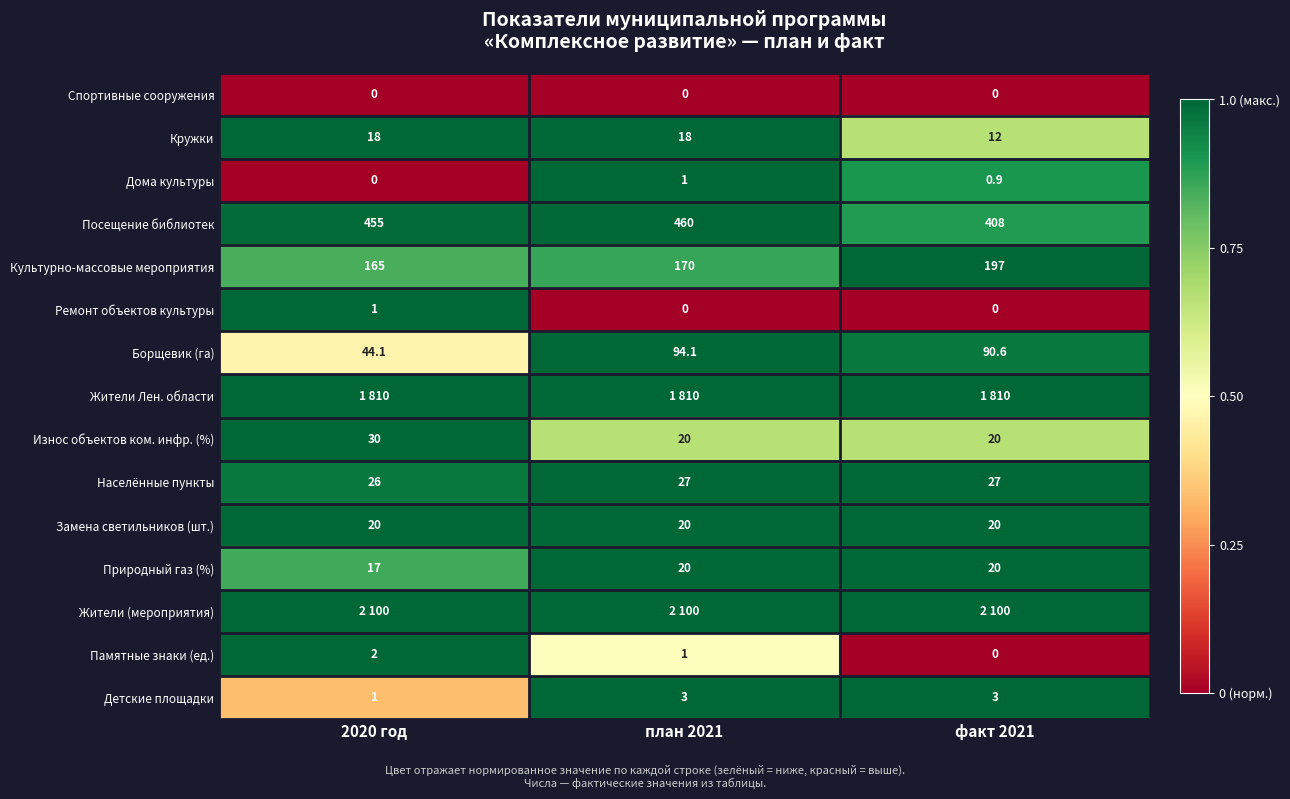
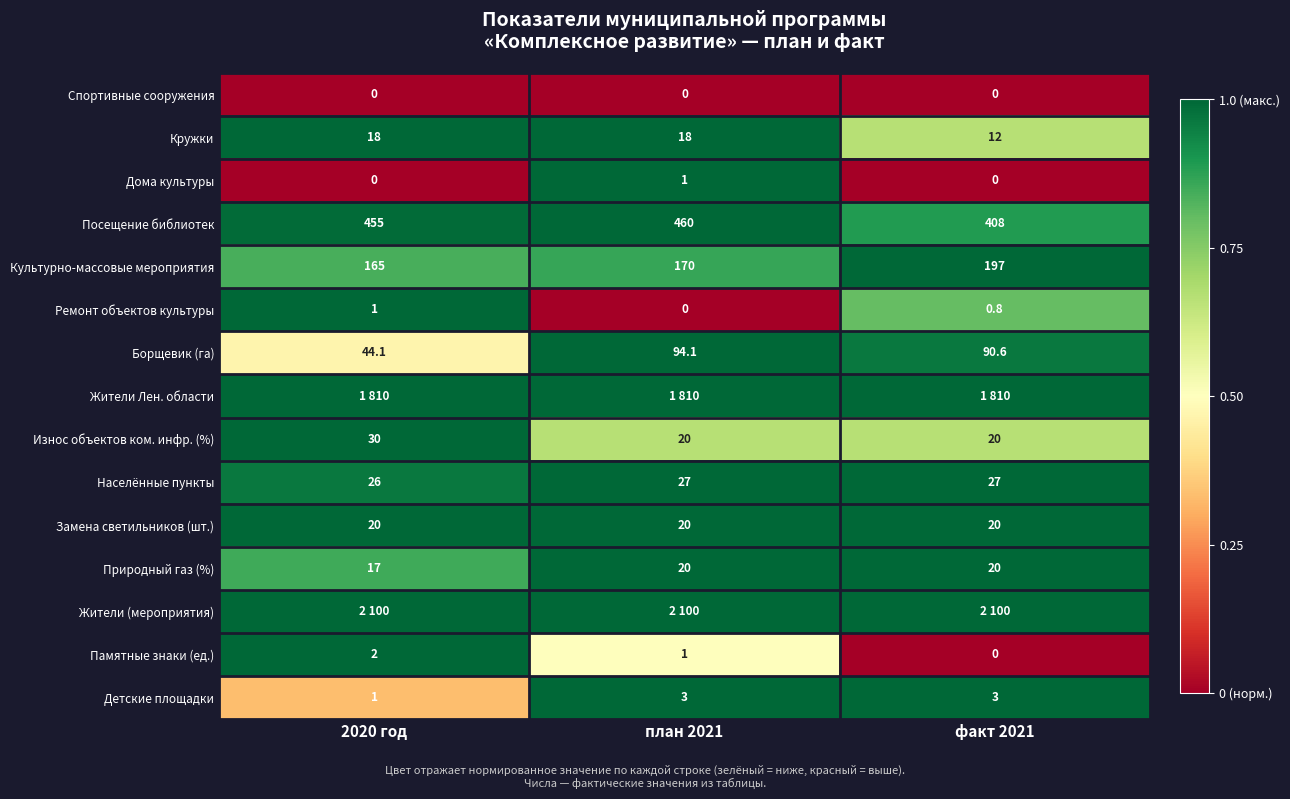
  {
    "Спортивные сооружения": {
      "2020 год": 0,
      "план 2021": 0,
      "факт 2021": 0
    },
    "Кружки": {
      "2020 год": 18,
      "план 2021": 18,
      "факт 2021": 12
    },
    "Дома культуры": {
      "2020 год": 0,
      "план 2021": 1,
-     "факт 2021": 0.9
+     "факт 2021": 0
    },
    "Посещение библиотек": {
      "2020 год": 455,
      "план 2021": 460,
      "факт 2021": 408
    },
    "Культурно-массовые мероприятия": {
      "2020 год": 165,
      "план 2021": 170,
      "факт 2021": 197
    },
    "Ремонт объектов культуры": {
      "2020 год": 1,
      "план 2021": 0,
-     "факт 2021": 0
+     "факт 2021": 0.8
    },
    "Борщевик (га)": {
      "2020 год": 44.1,
      "план 2021": 94.1,
      "факт 2021": 90.6
    },
    "Износ объектов ком. инфр. (%)": {
      "2020 год": 30,
      "план 2021": 20,
      "факт 2021": 20
    },
    "Населённые пункты": {
      "2020 год": 26,
      "план 2021": 27,
      "факт 2021": 27
    },
    "Замена светильников (шт.)": {
      "2020 год": 20,
      "план 2021": 20,
      "факт 2021": 20
    },
    "Природный газ (%)": {
      "2020 год": 17,
      "план 2021": 20,
      "факт 2021": 20
    },
    "Памятные знаки (ед.)": {
      "2020 год": 2,
      "план 2021": 1,
      "факт 2021": 0
    },
    "Детские площадки": {
      "2020 год": 1,
      "план 2021": 3,
      "факт 2021": 3
    }
  }
